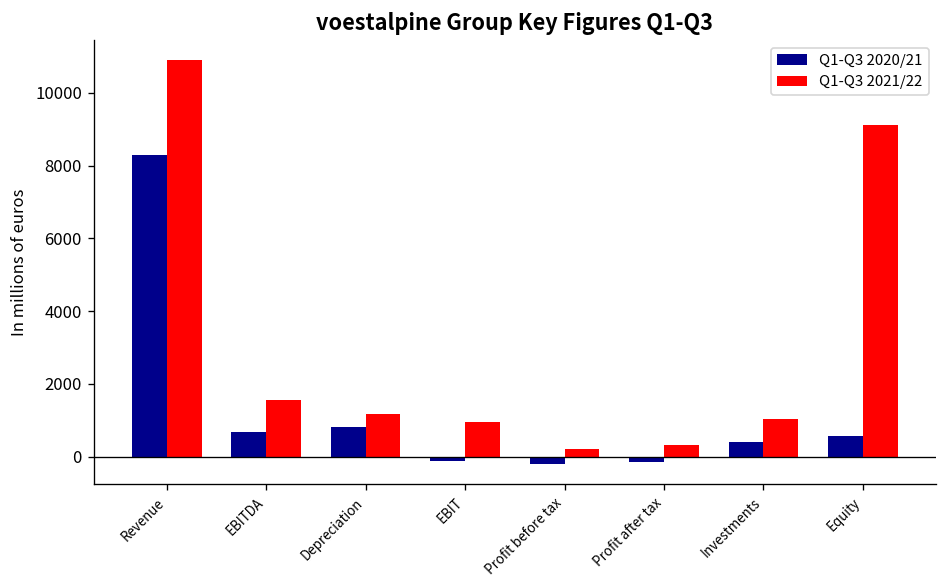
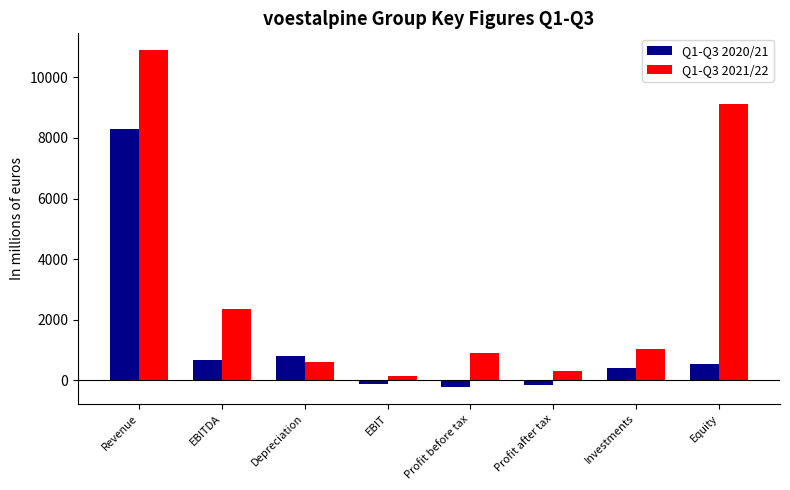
  {
    "Q1-Q3 2020/21": {
      "Revenue": 8300,
      "EBITDA": 700,
      "Depreciation": 800,
      "EBIT": -100,
      "Profit before tax": -200,
      "Profit after tax": -200,
      "Investments": 400,
      "Equity": 600
    },
    "Q1-Q3 2021/22": {
      "Revenue": 10900,
-     "EBITDA": 1500,
-     "Depreciation": 1200,
-     "EBIT": 900,
-     "Profit before tax": 200,
+     "EBITDA": 2400,
+     "Depreciation": 600,
+     "EBIT": 100,
+     "Profit before tax": 900,
      "Profit after tax": 300,
      "Investments": 1000,
      "Equity": 9100
    }
  }
